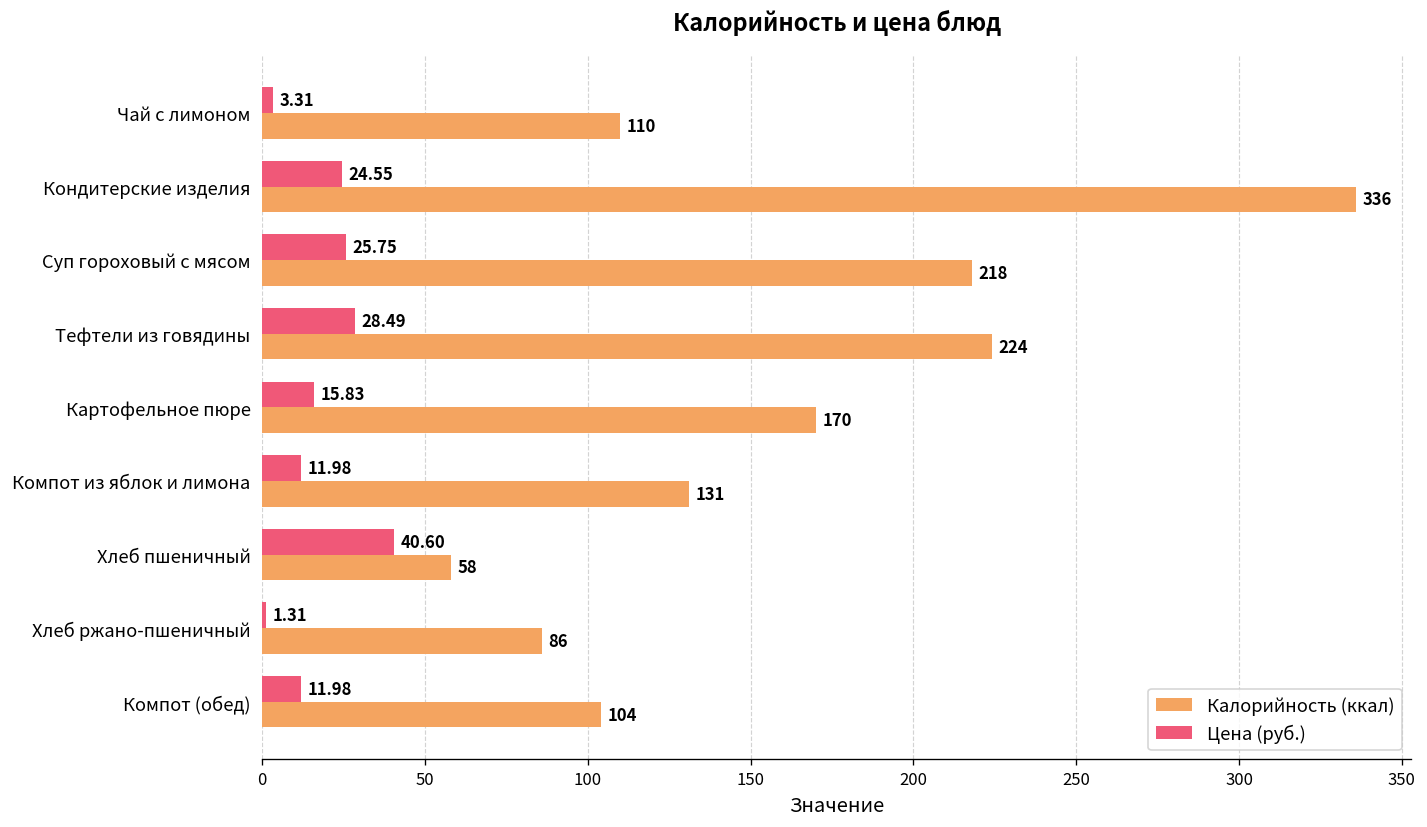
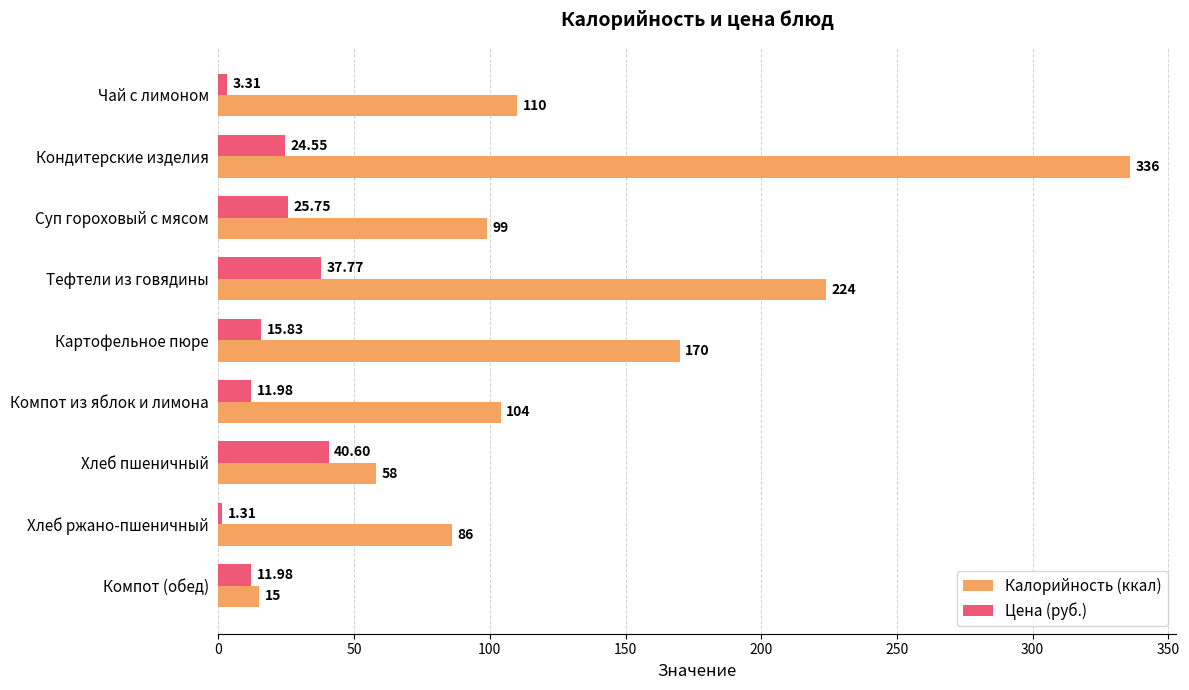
  {
    "Калорийность (ккал)": {
      "Чай с лимоном": 110,
      "Кондитерские изделия": 336,
-     "Суп гороховый с мясом": 218,
+     "Суп гороховый с мясом": 99,
      "Тефтели из говядины": 224,
      "Картофельное пюре": 170,
-     "Компот из яблок и лимона": 131,
+     "Компот из яблок и лимона": 104,
      "Хлеб пшеничный": 58,
      "Хлеб ржано-пшеничный": 86,
-     "Компот (обед)": 104
+     "Компот (обед)": 15
    },
    "Цена (руб.)": {
      "Чай с лимоном": 3.31,
      "Кондитерские изделия": 24.55,
      "Суп гороховый с мясом": 25.75,
-     "Тефтели из говядины": 28.49,
+     "Тефтели из говядины": 37.77,
      "Картофельное пюре": 15.83,
      "Компот из яблок и лимона": 11.98,
      "Хлеб пшеничный": 40.60,
      "Хлеб ржано-пшеничный": 1.31,
      "Компот (обед)": 11.98
    }
  }
